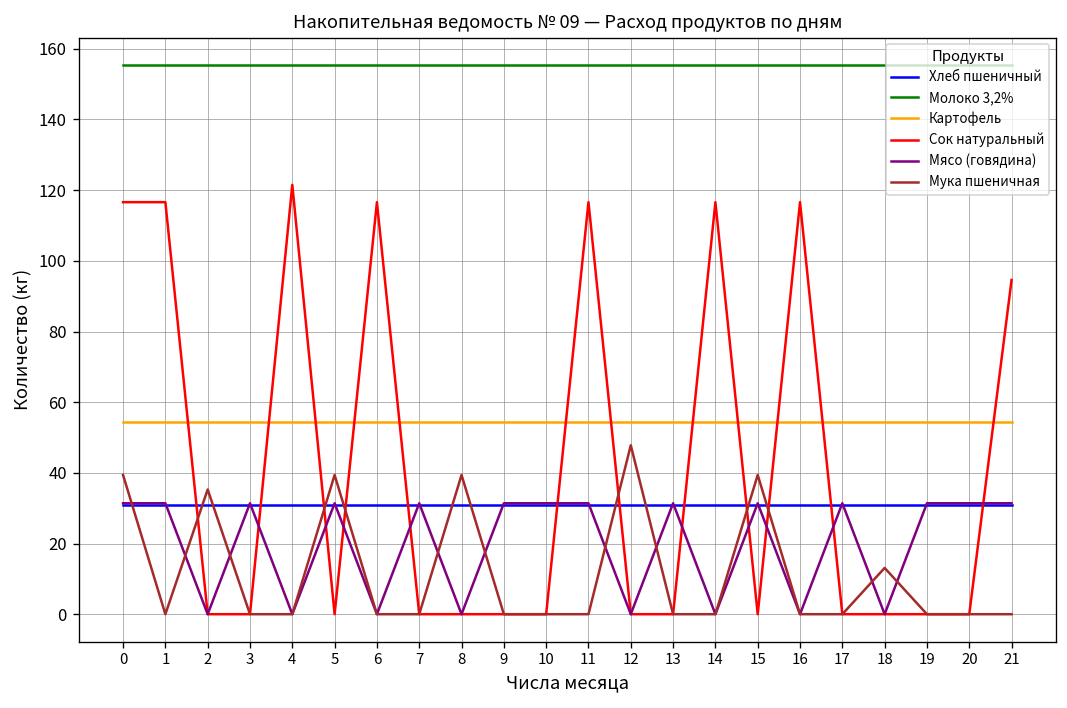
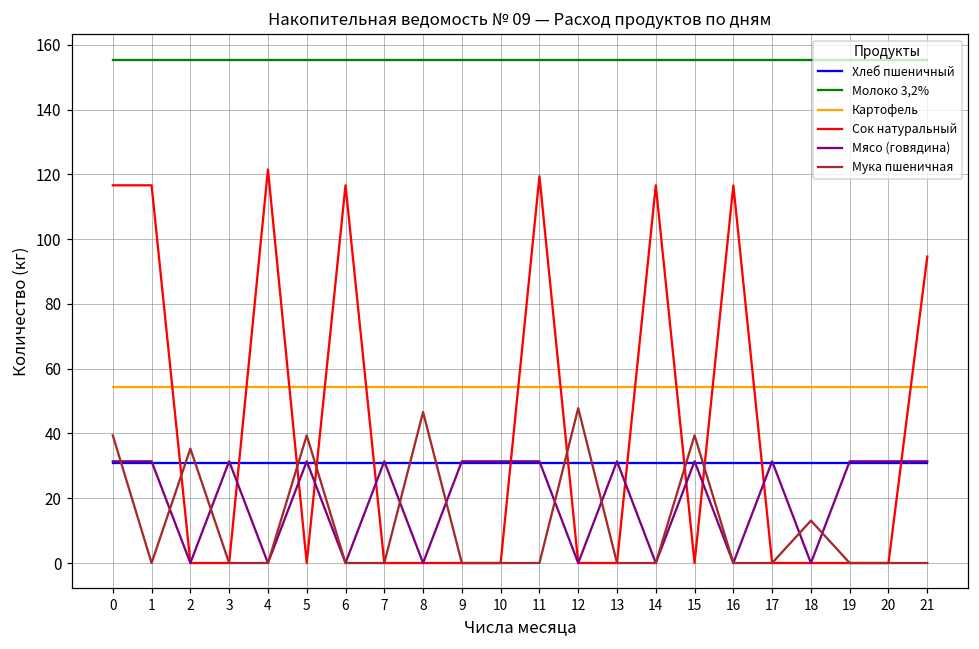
  {
    "Хлеб пшеничный": {
      "2": 31,
      "4": 31,
      "6": 31,
      "8": 31,
      "12": 31,
      "14": 31,
      "16": 31,
      "18": 31
    },
    "Молоко 3,2%": {
      "0": 155,
      "1": 155,
      "2": 155,
      "3": 155,
      "4": 155,
      "5": 155,
      "6": 155,
      "7": 155,
      "8": 155,
      "9": 155,
      "10": 155,
      "11": 155,
      "12": 155,
      "13": 155,
      "14": 155,
      "15": 155,
      "16": 155,
      "17": 155,
      "18": 155
    },
    "Картофель": {
      "0": 54,
      "1": 54,
      "2": 54,
      "3": 54,
      "4": 54,
      "5": 54,
      "6": 54,
      "7": 54,
      "8": 54,
      "9": 54,
      "10": 54,
      "11": 54,
      "12": 54,
      "13": 54,
      "14": 54,
      "15": 54,
      "16": 54,
      "17": 54,
      "18": 54,
      "19": 54,
      "20": 54,
      "21": 54
    },
    "Сок натуральный": {
      "0": 117,
      "1": 117,
      "4": 122,
      "5": 0,
      "6": 117,
-     "11": 117,
+     "11": 119,
      "14": 117,
      "15": 0,
      "16": 117,
      "21": 95
    },
    "Мука пшеничная": {
      "0": 39,
      "1": 0,
      "2": 35,
      "5": 39,
-     "8": 39,
+     "8": 47,
      "11": 0,
      "12": 48,
      "15": 39,
      "18": 13,
      "21": 0
    }
  }
